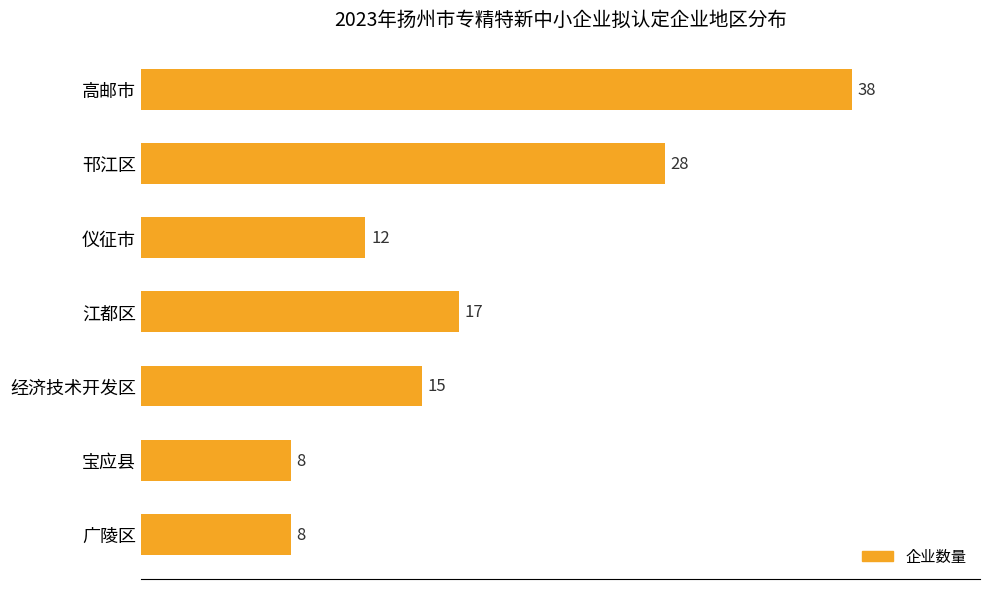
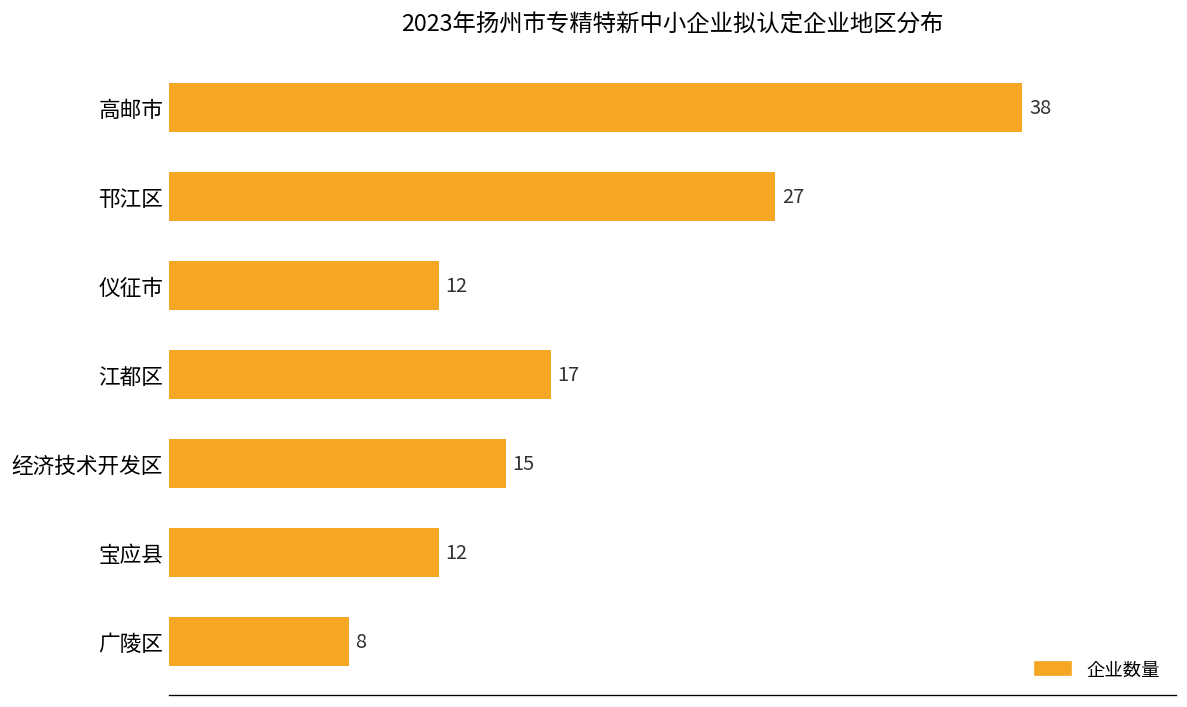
  {
    "高邮市": 38,
-   "邗江区": 28,
+   "邗江区": 27,
    "仪征市": 12,
    "江都区": 17,
    "经济技术开发区": 15,
-   "宝应县": 8,
+   "宝应县": 12,
    "广陵区": 8
  }
